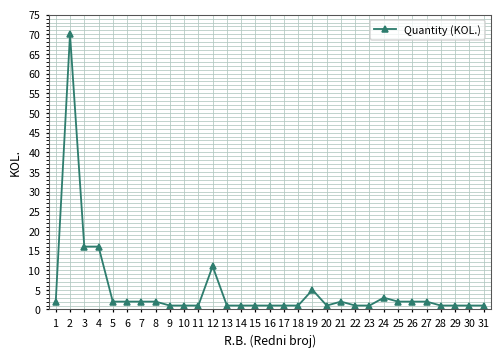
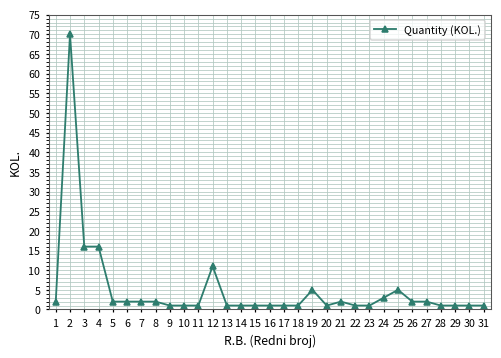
  {
    "1": 2,
    "2": 70,
    "3": 16,
    "4": 16,
    "5": 2,
    "6": 2,
    "7": 2,
    "8": 2,
    "9": 1,
    "10": 1,
    "11": 1,
    "12": 11,
    "13": 1,
    "14": 1,
    "15": 1,
    "16": 1,
    "17": 1,
    "18": 1,
    "19": 5,
    "20": 1,
    "21": 2,
    "22": 1,
    "23": 1,
    "24": 3,
-   "25": 2,
+   "25": 5,
    "26": 2,
    "27": 2,
    "28": 1,
    "29": 1,
    "30": 1,
    "31": 1
  }
